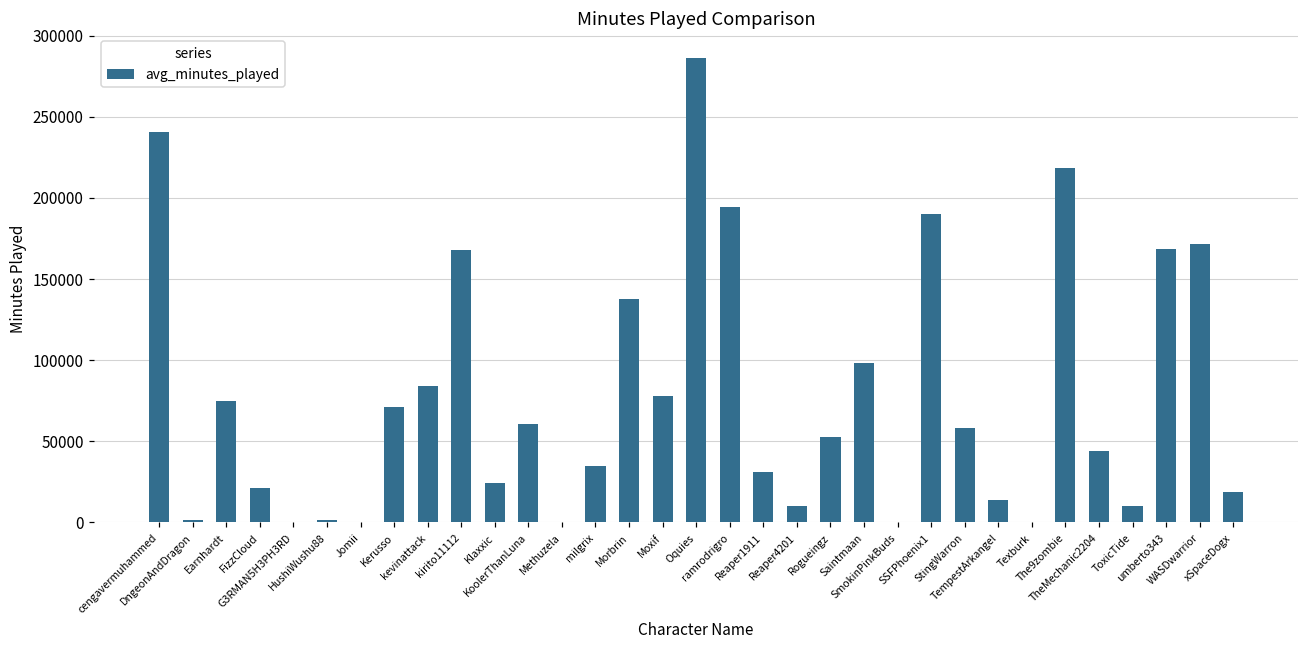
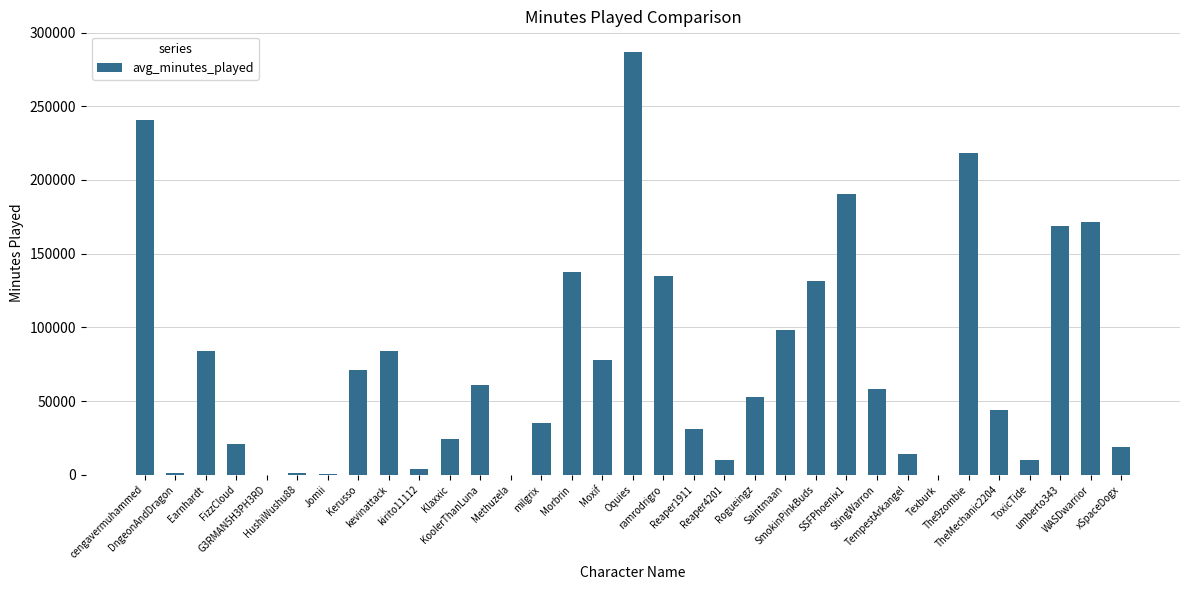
  {
    "cengavermuhammed": 241000,
-   "Earnhardt": 75000,
+   "Earnhardt": 84000,
    "FizzCloud": 21000,
    "Kerusso": 71000,
    "kevinattack": 84000,
-   "kirito11112": 168000,
+   "kirito11112": 4000,
    "Klaxxic": 24000,
    "KoolerThanLuna": 61000,
    "milgrix": 35000,
    "Morbrin": 138000,
    "Moxif": 78000,
    "Oquies": 286000,
-   "ramrodrigro": 195000,
+   "ramrodrigro": 135000,
    "Reaper1911": 31000,
    "Reaper4201": 10000,
    "Rogueingz": 53000,
    "Saintmaan": 98000,
-   "SmokinPinkBuds": 0,
+   "SmokinPinkBuds": 131000,
    "SSFPhoenix1": 190000,
    "StingWarron": 58000,
    "TempestArkangel": 14000,
    "The9zombie": 218000,
    "TheMechanic2204": 44000,
    "ToxicTide": 10000,
    "umberto343": 169000,
    "WASDwarrior": 171000,
    "xSpaceDogx": 19000
  }
